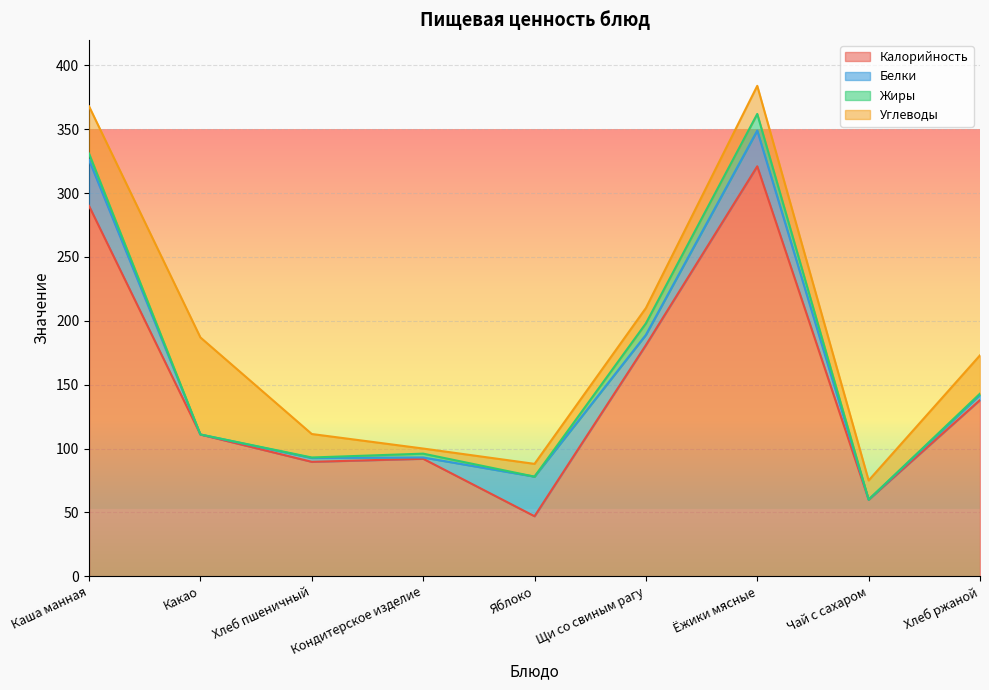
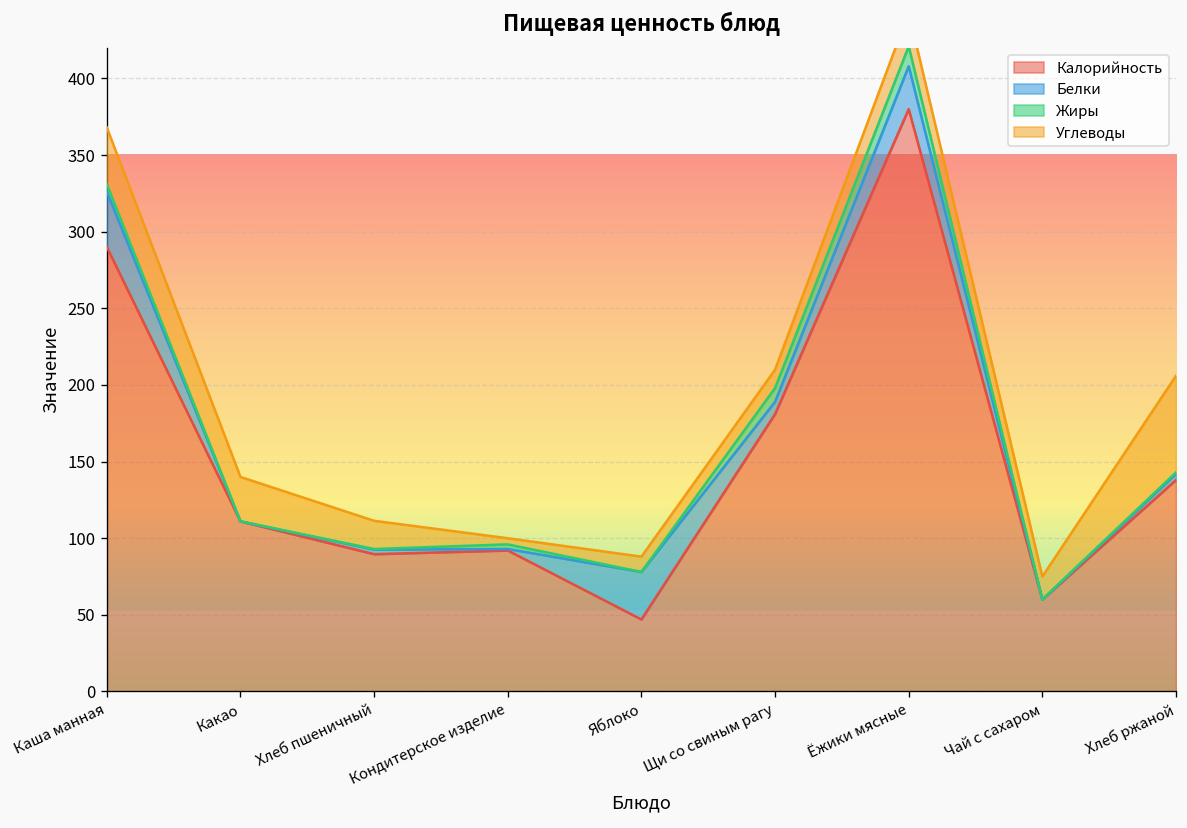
  {
    "Калорийность": {
      "Каша манная": 290,
      "Хлеб пшеничный": 90,
      "Яблоко": 47,
      "Щи со свиным рагу": 181,
-     "Ёжики мясные": 321,
+     "Ёжики мясные": 380,
      "Хлеб ржаной": 138
    },
    "Белки": {
      "Каша манная": 36,
      "Щи со свиным рагу": 8,
      "Ёжики мясные": 28
    },
    "Жиры": {
      "Каша манная": 5,
      "Кондитерское изделие": 3,
      "Щи со свиным рагу": 9,
      "Ёжики мясные": 13
    },
    "Углеводы": {
      "Каша манная": 37,
-     "Какао": 76,
+     "Какао": 29,
      "Хлеб пшеничный": 18,
      "Кондитерское изделие": 4,
      "Яблоко": 10,
      "Щи со свиным рагу": 12,
      "Чай с сахаром": 15,
-     "Хлеб ржаной": 30
+     "Хлеб ржаной": 63
    }
  }
